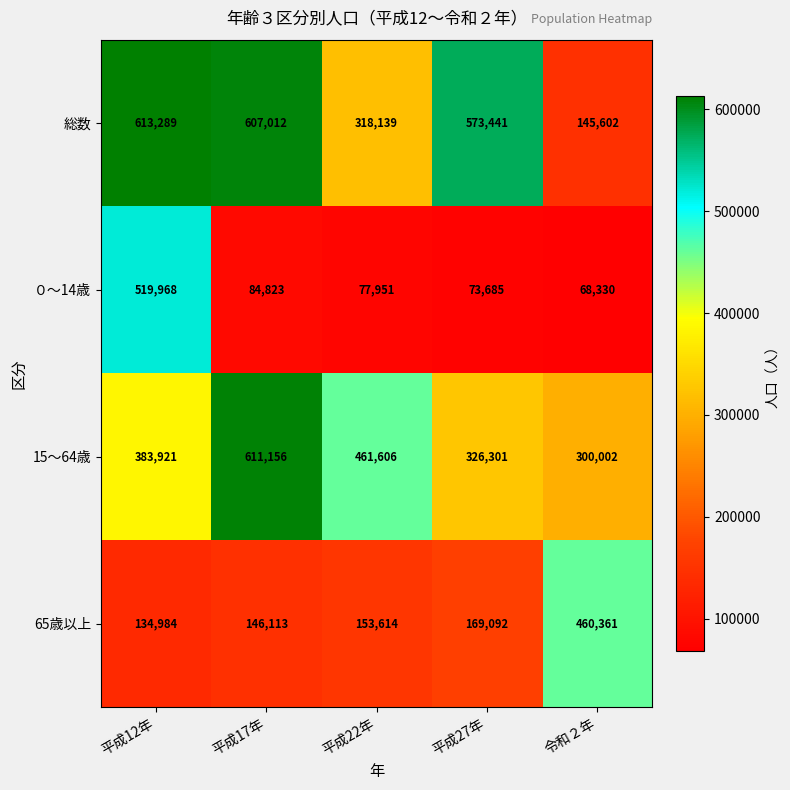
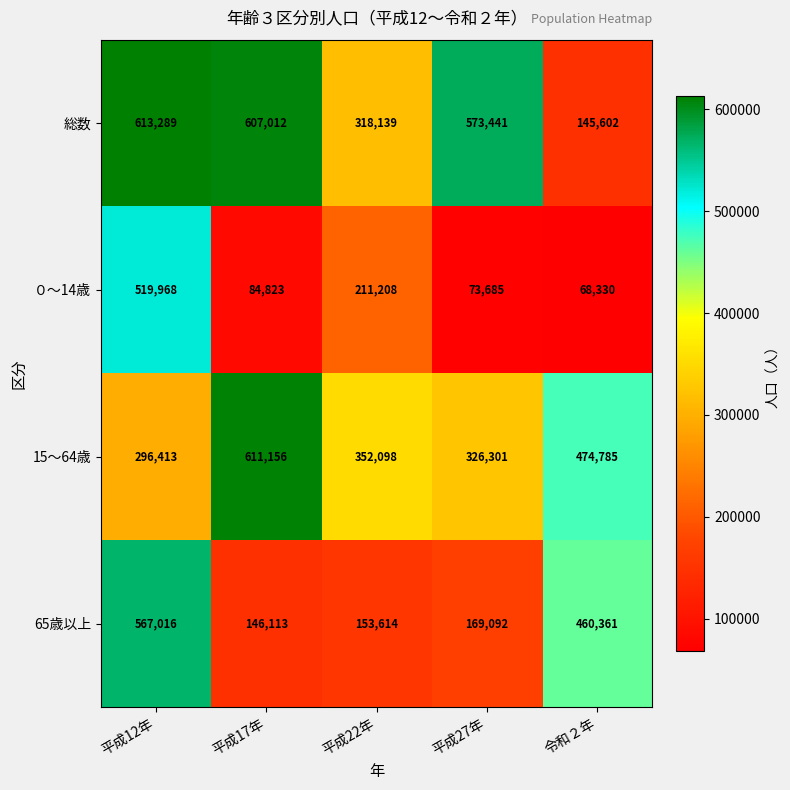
  {
    "総数": {
      "平成12年": "613,289",
      "平成17年": "607,012",
      "平成22年": "318,139",
      "平成27年": "573,441",
      "令和２年": "145,602"
    },
    "０～14歳": {
      "平成12年": "519,968",
      "平成17年": "84,823",
-     "平成22年": "77,951",
+     "平成22年": "211,208",
      "平成27年": "73,685",
      "令和２年": "68,330"
    },
    "15～64歳": {
-     "平成12年": "383,921",
+     "平成12年": "296,413",
      "平成17年": "611,156",
-     "平成22年": "461,606",
+     "平成22年": "352,098",
      "平成27年": "326,301",
-     "令和２年": "300,002"
+     "令和２年": "474,785"
    },
    "65歳以上": {
-     "平成12年": "134,984",
+     "平成12年": "567,016",
      "平成17年": "146,113",
      "平成22年": "153,614",
      "平成27年": "169,092",
      "令和２年": "460,361"
    }
  }
